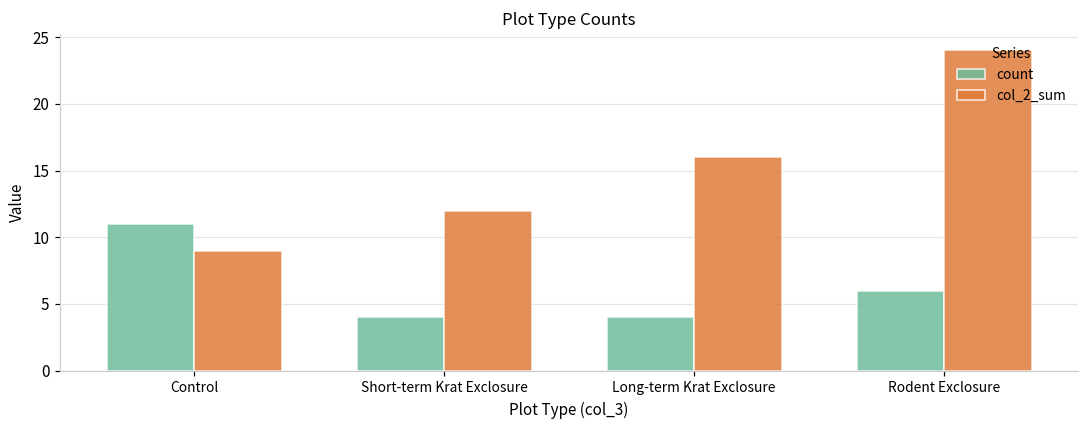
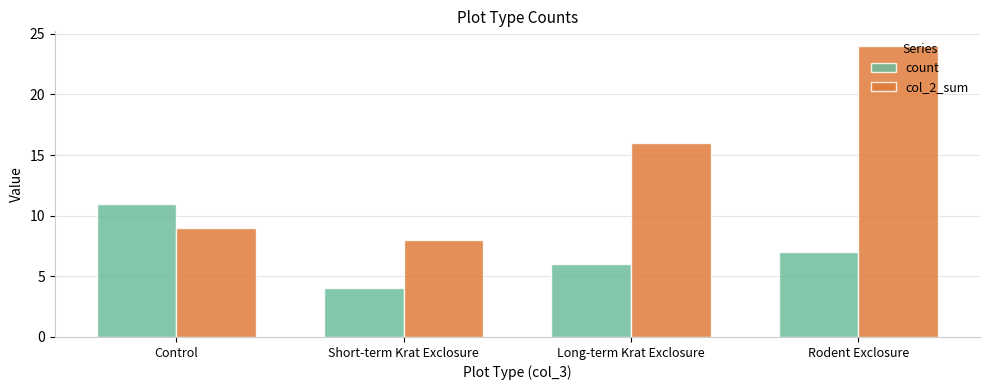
  {
    "count": {
      "Control": 11,
      "Short-term Krat Exclosure": 4,
-     "Long-term Krat Exclosure": 4,
-     "Rodent Exclosure": 6
+     "Long-term Krat Exclosure": 6,
+     "Rodent Exclosure": 7
    },
    "col_2_sum": {
      "Control": 9,
-     "Short-term Krat Exclosure": 12,
+     "Short-term Krat Exclosure": 8,
      "Long-term Krat Exclosure": 16,
      "Rodent Exclosure": 24
    }
  }
